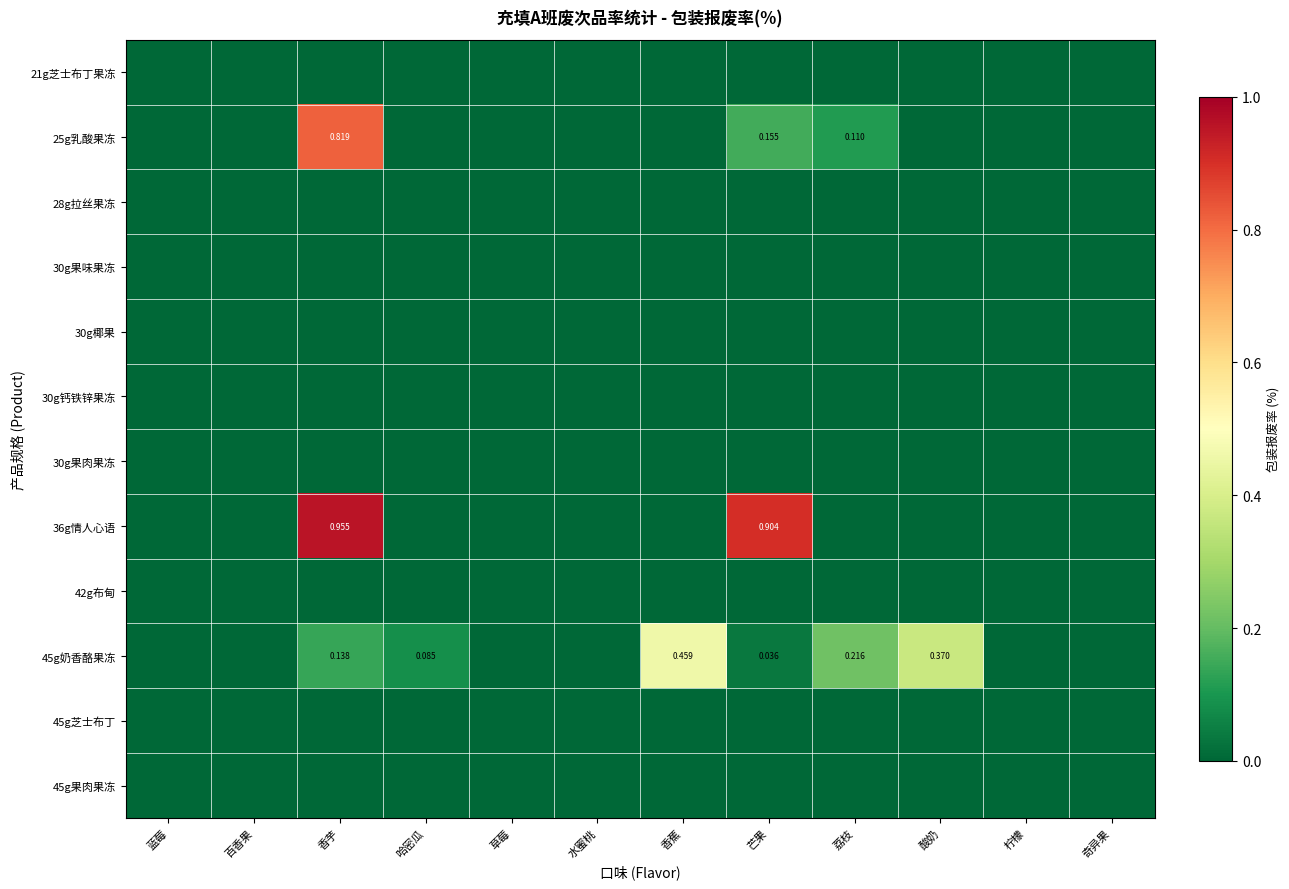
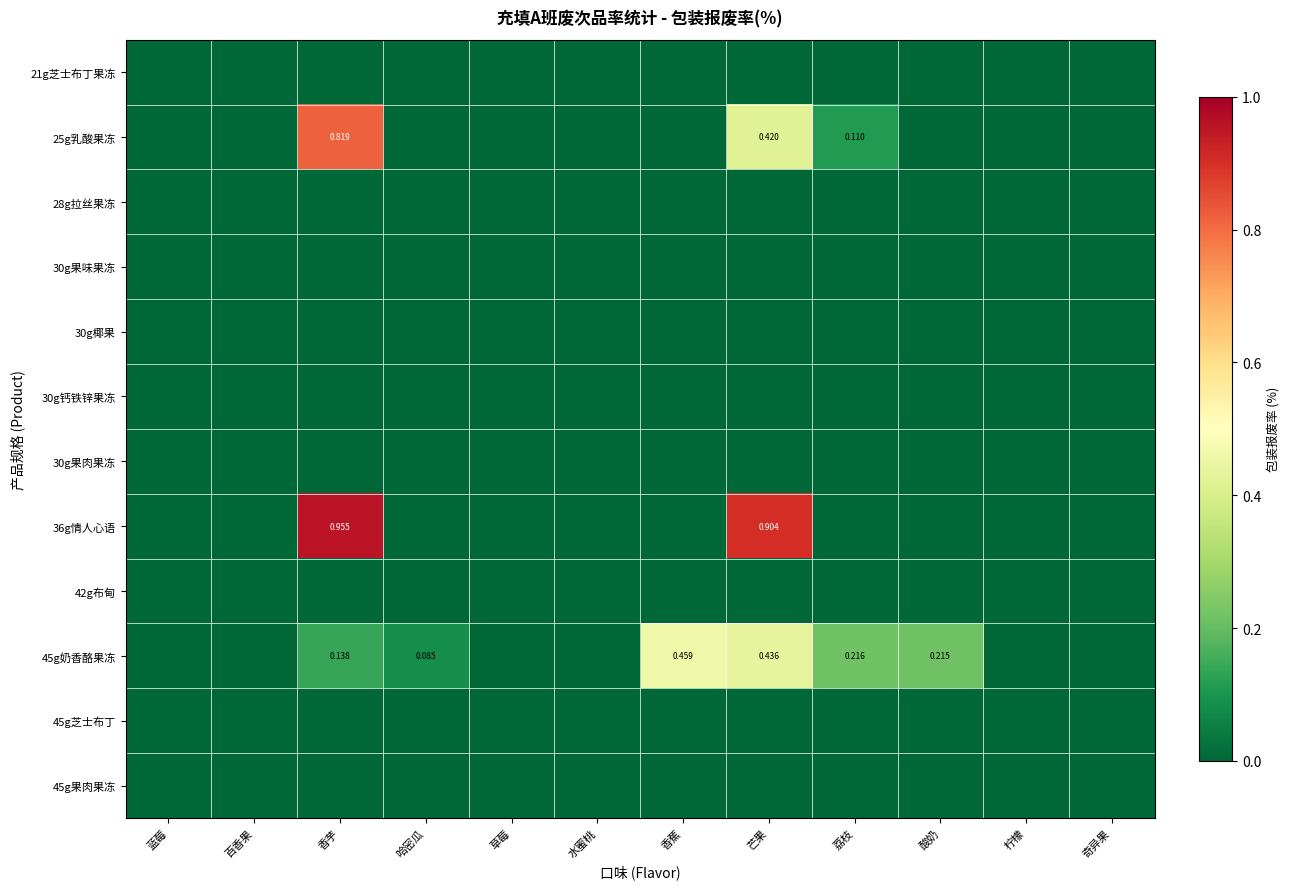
  {
    "25g乳酸果冻": {
      "香芋": 0.819,
-     "芒果": 0.155,
+     "芒果": 0.420,
      "荔枝": 0.110
    },
    "36g情人心语": {
      "香芋": 0.955,
      "芒果": 0.904
    },
    "45g奶香酪果冻": {
      "香芋": 0.138,
      "哈密瓜": 0.085,
      "香蕉": 0.459,
-     "芒果": 0.036,
+     "芒果": 0.436,
      "荔枝": 0.216,
-     "酸奶": 0.370
+     "酸奶": 0.215
    }
  }
